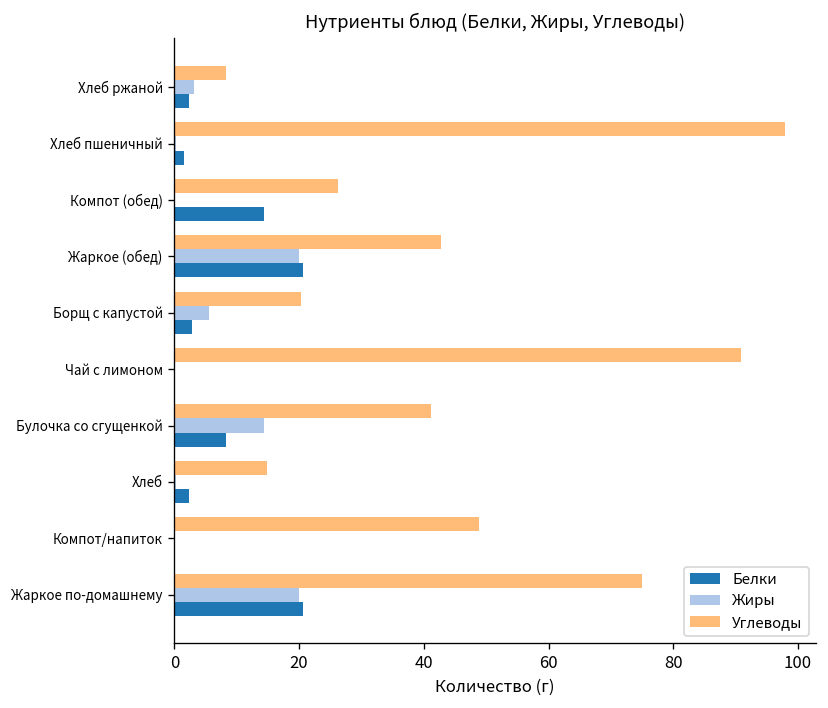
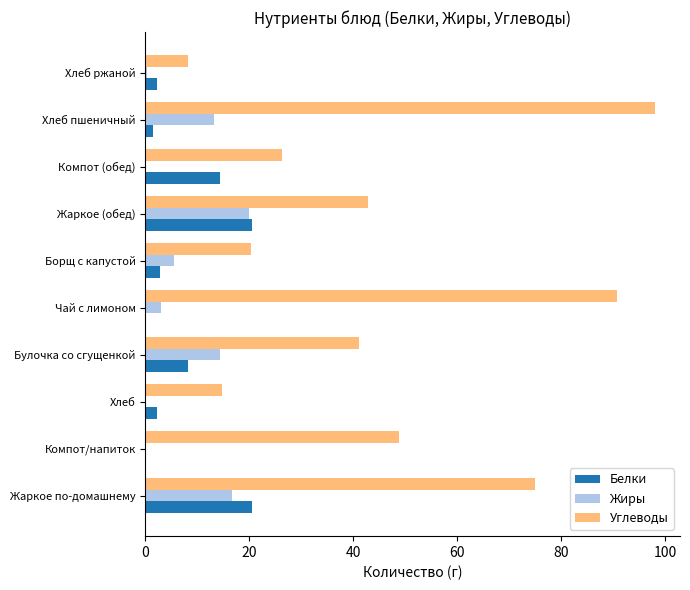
  {
    "Белки": {
      "Хлеб ржаной": 2,
      "Хлеб пшеничный": 2,
      "Компот (обед)": 14,
      "Жаркое (обед)": 21,
      "Борщ с капустой": 3,
      "Булочка со сгущенкой": 8,
      "Хлеб": 2,
      "Жаркое по-домашнему": 21
    },
    "Жиры": {
-     "Хлеб ржаной": 3,
-     "Хлеб пшеничный": 0,
+     "Хлеб ржаной": 0,
+     "Хлеб пшеничный": 13,
      "Компот (обед)": 0,
      "Жаркое (обед)": 20,
      "Борщ с капустой": 6,
-     "Чай с лимоном": 0,
+     "Чай с лимоном": 3,
      "Булочка со сгущенкой": 14,
      "Компот/напиток": 0,
-     "Жаркое по-домашнему": 20
+     "Жаркое по-домашнему": 17
    },
    "Углеводы": {
      "Хлеб ржаной": 8,
      "Хлеб пшеничный": 98,
      "Компот (обед)": 26,
      "Жаркое (обед)": 43,
      "Борщ с капустой": 20,
      "Чай с лимоном": 91,
      "Булочка со сгущенкой": 41,
      "Хлеб": 15,
      "Компот/напиток": 49,
      "Жаркое по-домашнему": 75
    }
  }
